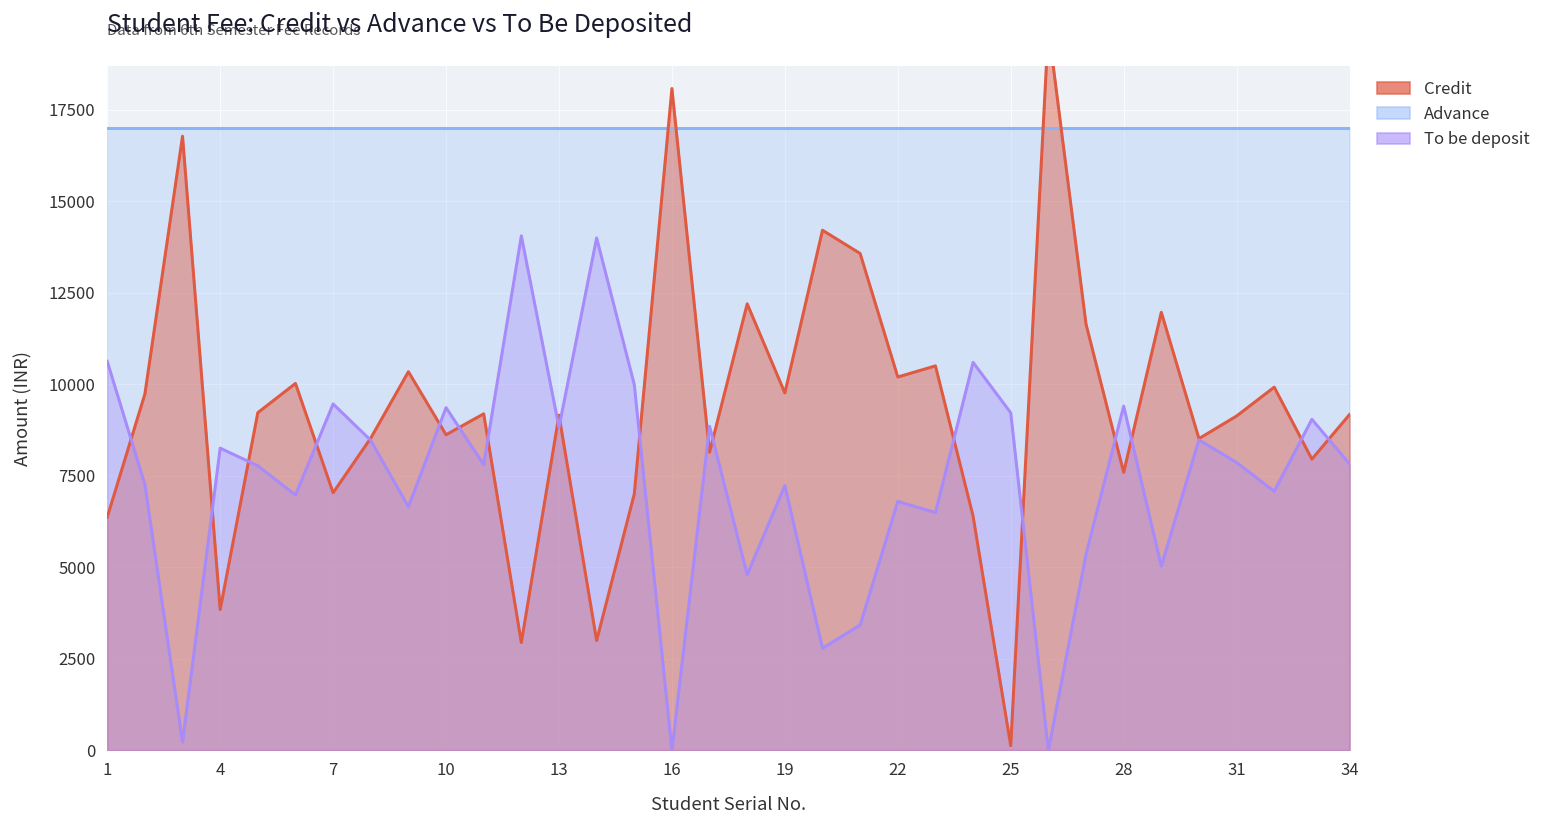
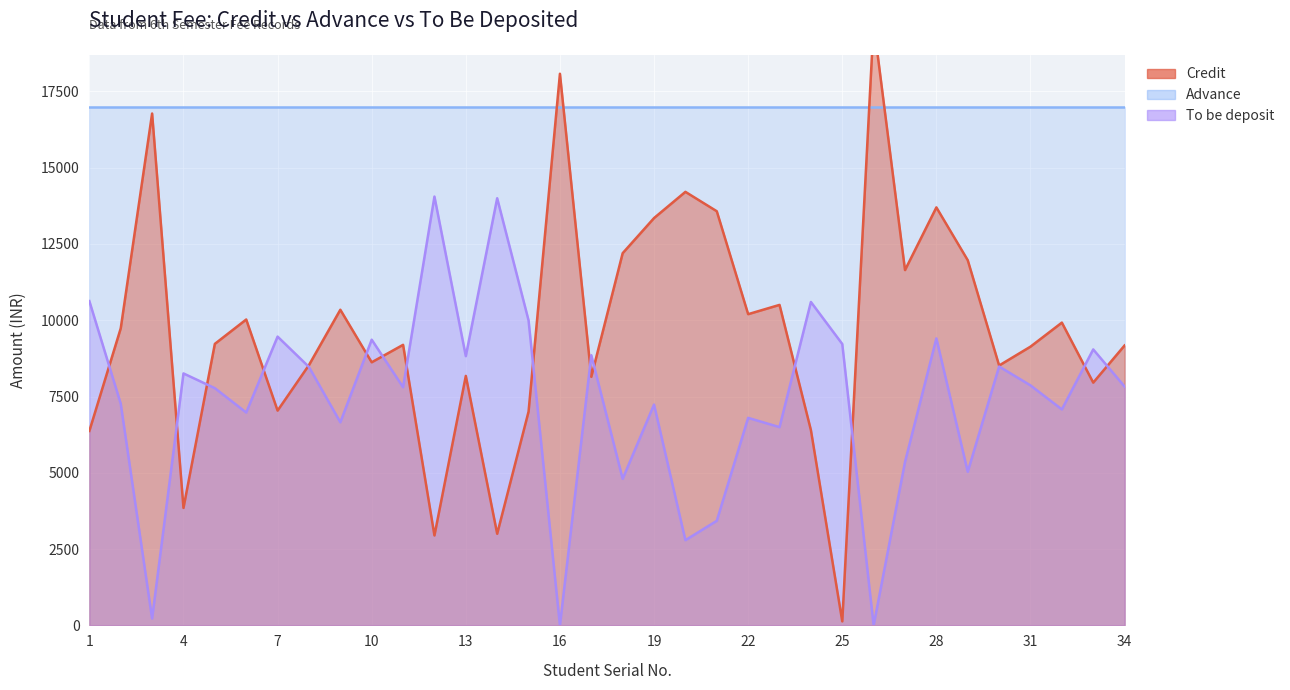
  {
    "Credit": {
      "1": 6400,
      "4": 3800,
      "7": 7000,
      "10": 8600,
-     "13": 9200,
+     "13": 8200,
      "16": 18100,
-     "19": 9800,
+     "19": 13300,
      "22": 10200,
      "25": 100,
-     "28": 7600,
+     "28": 13700,
      "31": 9100,
      "34": 9200
    }
  }
